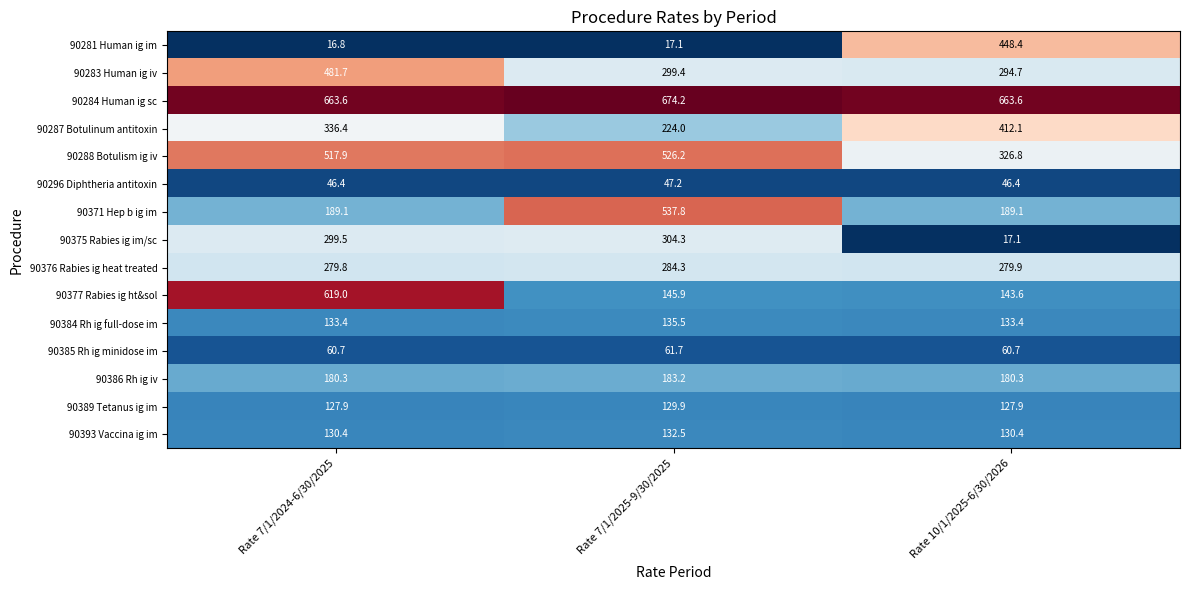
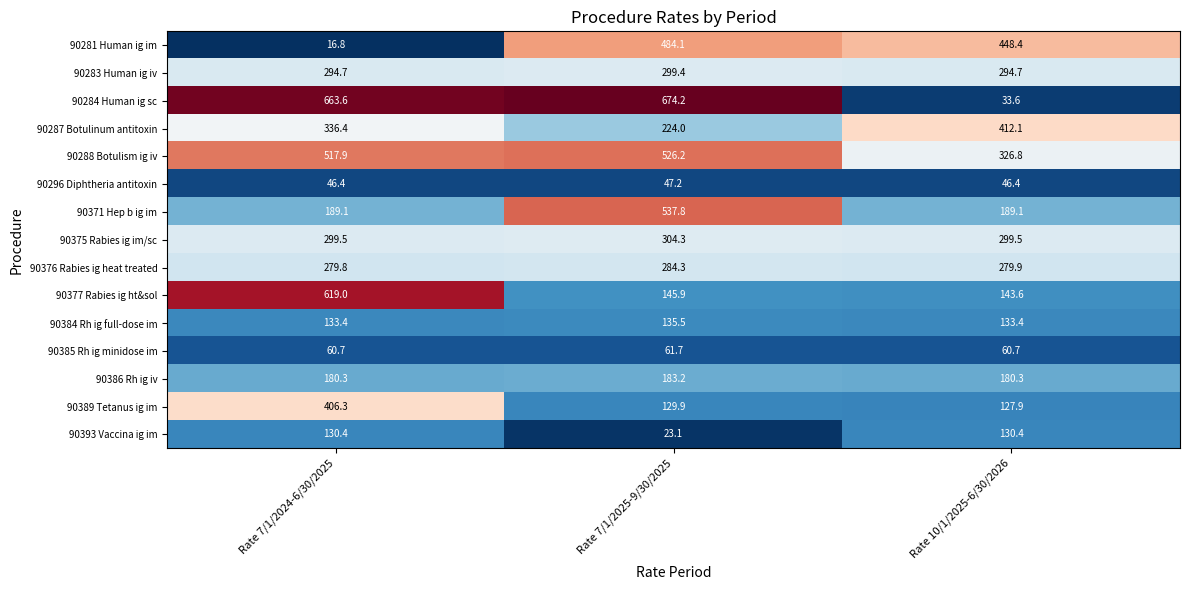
  {
    "90281 Human ig im": {
      "Rate 7/1/2024-6/30/2025": 16.8,
-     "Rate 7/1/2025-9/30/2025": 17.1,
+     "Rate 7/1/2025-9/30/2025": 484.1,
      "Rate 10/1/2025-6/30/2026": 448.4
    },
    "90283 Human ig iv": {
-     "Rate 7/1/2024-6/30/2025": 481.7,
+     "Rate 7/1/2024-6/30/2025": 294.7,
      "Rate 7/1/2025-9/30/2025": 299.4,
      "Rate 10/1/2025-6/30/2026": 294.7
    },
    "90284 Human ig sc": {
      "Rate 7/1/2024-6/30/2025": 663.6,
      "Rate 7/1/2025-9/30/2025": 674.2,
-     "Rate 10/1/2025-6/30/2026": 663.6
+     "Rate 10/1/2025-6/30/2026": 33.6
    },
    "90287 Botulinum antitoxin": {
      "Rate 7/1/2024-6/30/2025": 336.4,
      "Rate 7/1/2025-9/30/2025": 224.0,
      "Rate 10/1/2025-6/30/2026": 412.1
    },
    "90288 Botulism ig iv": {
      "Rate 7/1/2024-6/30/2025": 517.9,
      "Rate 7/1/2025-9/30/2025": 526.2,
      "Rate 10/1/2025-6/30/2026": 326.8
    },
    "90296 Diphtheria antitoxin": {
      "Rate 7/1/2024-6/30/2025": 46.4,
      "Rate 7/1/2025-9/30/2025": 47.2,
      "Rate 10/1/2025-6/30/2026": 46.4
    },
    "90371 Hep b ig im": {
      "Rate 7/1/2024-6/30/2025": 189.1,
      "Rate 7/1/2025-9/30/2025": 537.8,
      "Rate 10/1/2025-6/30/2026": 189.1
    },
    "90375 Rabies ig im/sc": {
      "Rate 7/1/2024-6/30/2025": 299.5,
      "Rate 7/1/2025-9/30/2025": 304.3,
-     "Rate 10/1/2025-6/30/2026": 17.1
+     "Rate 10/1/2025-6/30/2026": 299.5
    },
    "90376 Rabies ig heat treated": {
      "Rate 7/1/2024-6/30/2025": 279.8,
      "Rate 7/1/2025-9/30/2025": 284.3,
      "Rate 10/1/2025-6/30/2026": 279.9
    },
    "90377 Rabies ig ht&sol": {
      "Rate 7/1/2024-6/30/2025": 619.0,
      "Rate 7/1/2025-9/30/2025": 145.9,
      "Rate 10/1/2025-6/30/2026": 143.6
    },
    "90384 Rh ig full-dose im": {
      "Rate 7/1/2024-6/30/2025": 133.4,
      "Rate 7/1/2025-9/30/2025": 135.5,
      "Rate 10/1/2025-6/30/2026": 133.4
    },
    "90385 Rh ig minidose im": {
      "Rate 7/1/2024-6/30/2025": 60.7,
      "Rate 7/1/2025-9/30/2025": 61.7,
      "Rate 10/1/2025-6/30/2026": 60.7
    },
    "90386 Rh ig iv": {
      "Rate 7/1/2024-6/30/2025": 180.3,
      "Rate 7/1/2025-9/30/2025": 183.2,
      "Rate 10/1/2025-6/30/2026": 180.3
    },
    "90389 Tetanus ig im": {
-     "Rate 7/1/2024-6/30/2025": 127.9,
+     "Rate 7/1/2024-6/30/2025": 406.3,
      "Rate 7/1/2025-9/30/2025": 129.9,
      "Rate 10/1/2025-6/30/2026": 127.9
    },
    "90393 Vaccina ig im": {
      "Rate 7/1/2024-6/30/2025": 130.4,
-     "Rate 7/1/2025-9/30/2025": 132.5,
+     "Rate 7/1/2025-9/30/2025": 23.1,
      "Rate 10/1/2025-6/30/2026": 130.4
    }
  }
